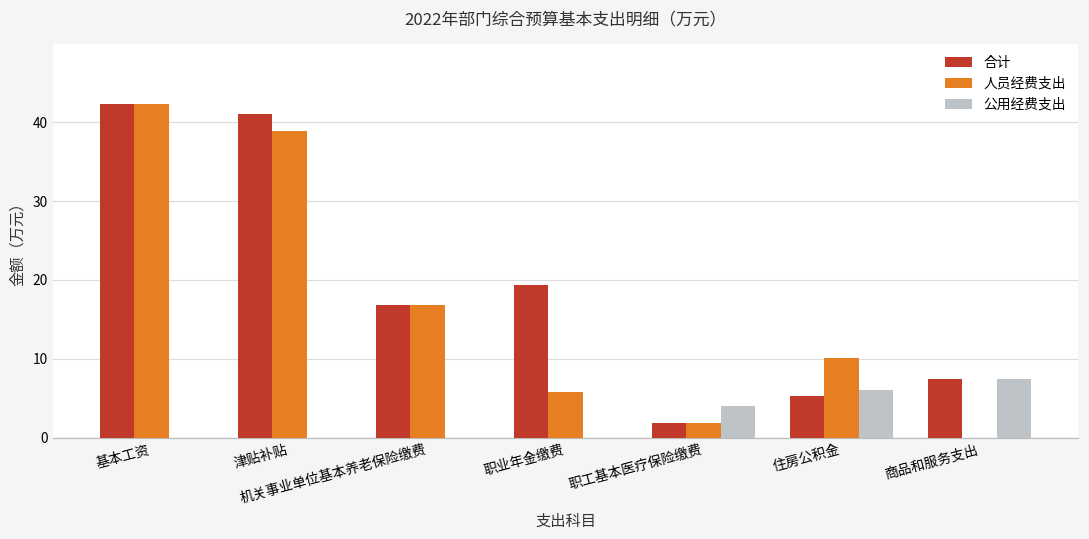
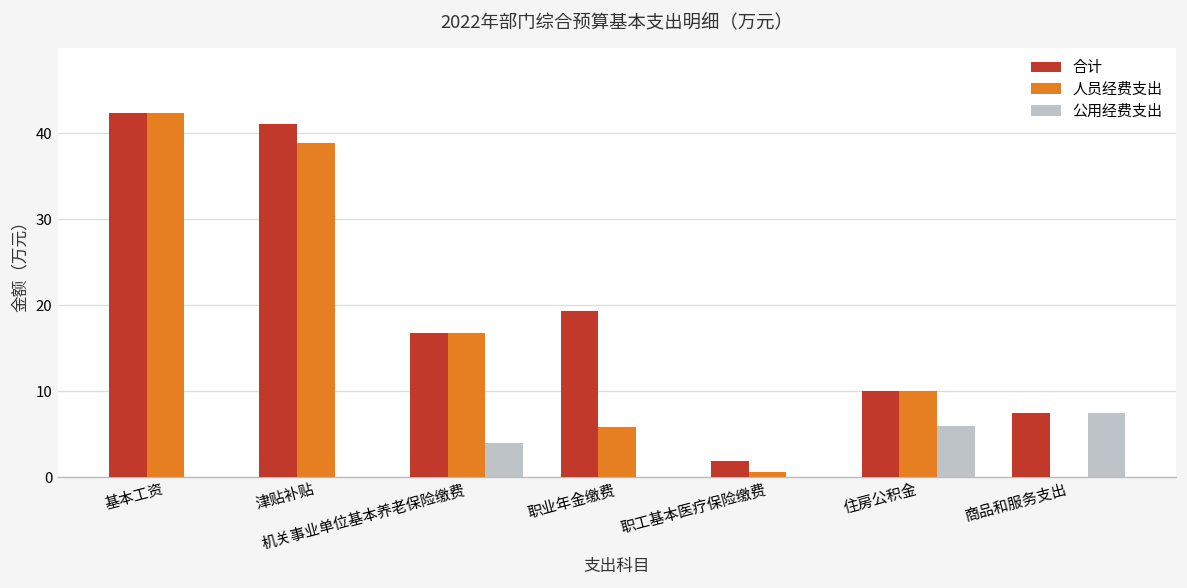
  {
    "合计": {
      "基本工资": 42,
      "津贴补贴": 41,
      "机关事业单位基本养老保险缴费": 17,
      "职业年金缴费": 19,
      "职工基本医疗保险缴费": 2,
-     "住房公积金": 5,
+     "住房公积金": 10,
      "商品和服务支出": 7
    },
    "人员经费支出": {
      "基本工资": 42,
      "津贴补贴": 39,
      "机关事业单位基本养老保险缴费": 17,
      "职业年金缴费": 6,
-     "职工基本医疗保险缴费": 2,
+     "职工基本医疗保险缴费": 1,
      "住房公积金": 10,
      "商品和服务支出": 0
    },
    "公用经费支出": {
      "基本工资": 0,
      "津贴补贴": 0,
-     "机关事业单位基本养老保险缴费": 0,
+     "机关事业单位基本养老保险缴费": 4,
      "职业年金缴费": 0,
-     "职工基本医疗保险缴费": 4,
+     "职工基本医疗保险缴费": 0,
      "住房公积金": 6,
      "商品和服务支出": 7
    }
  }
